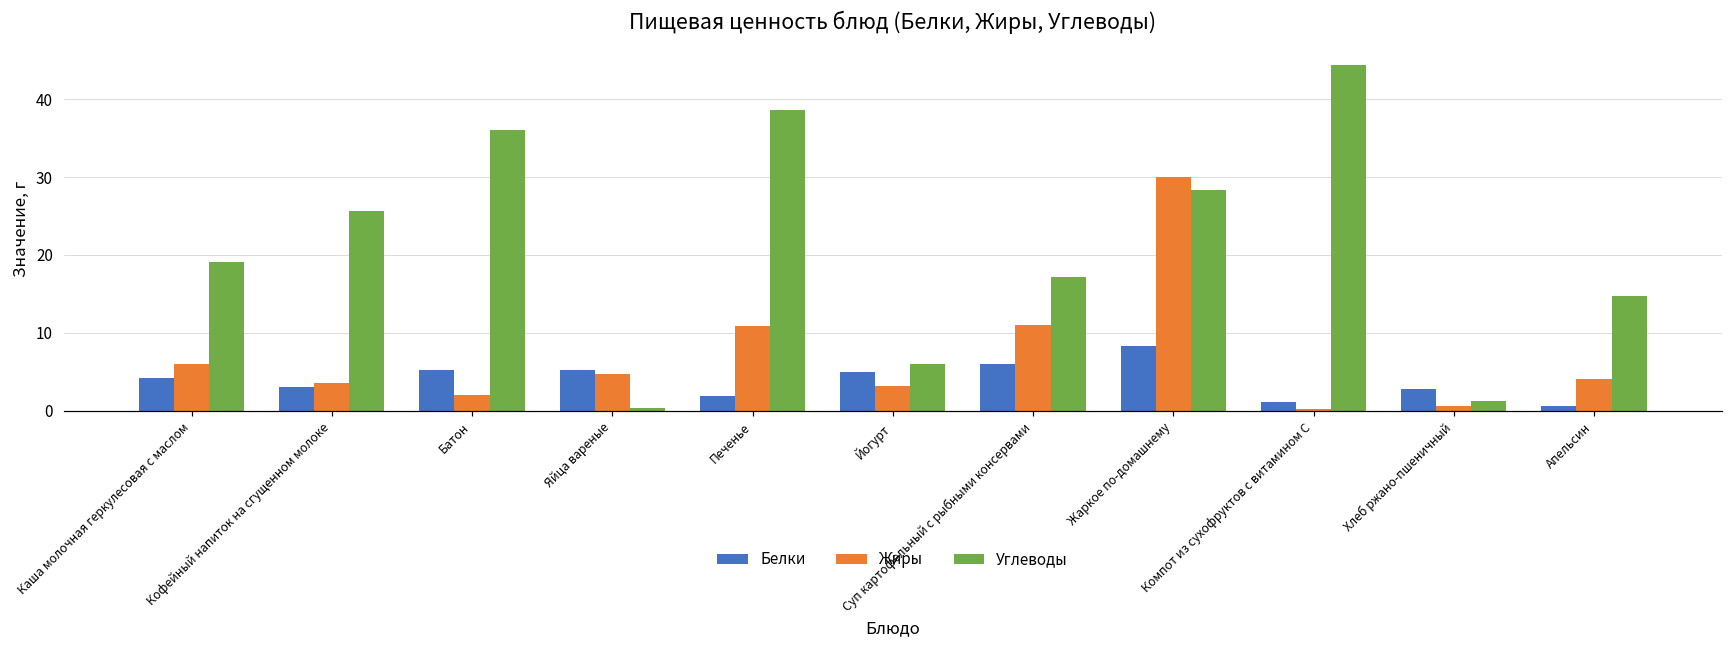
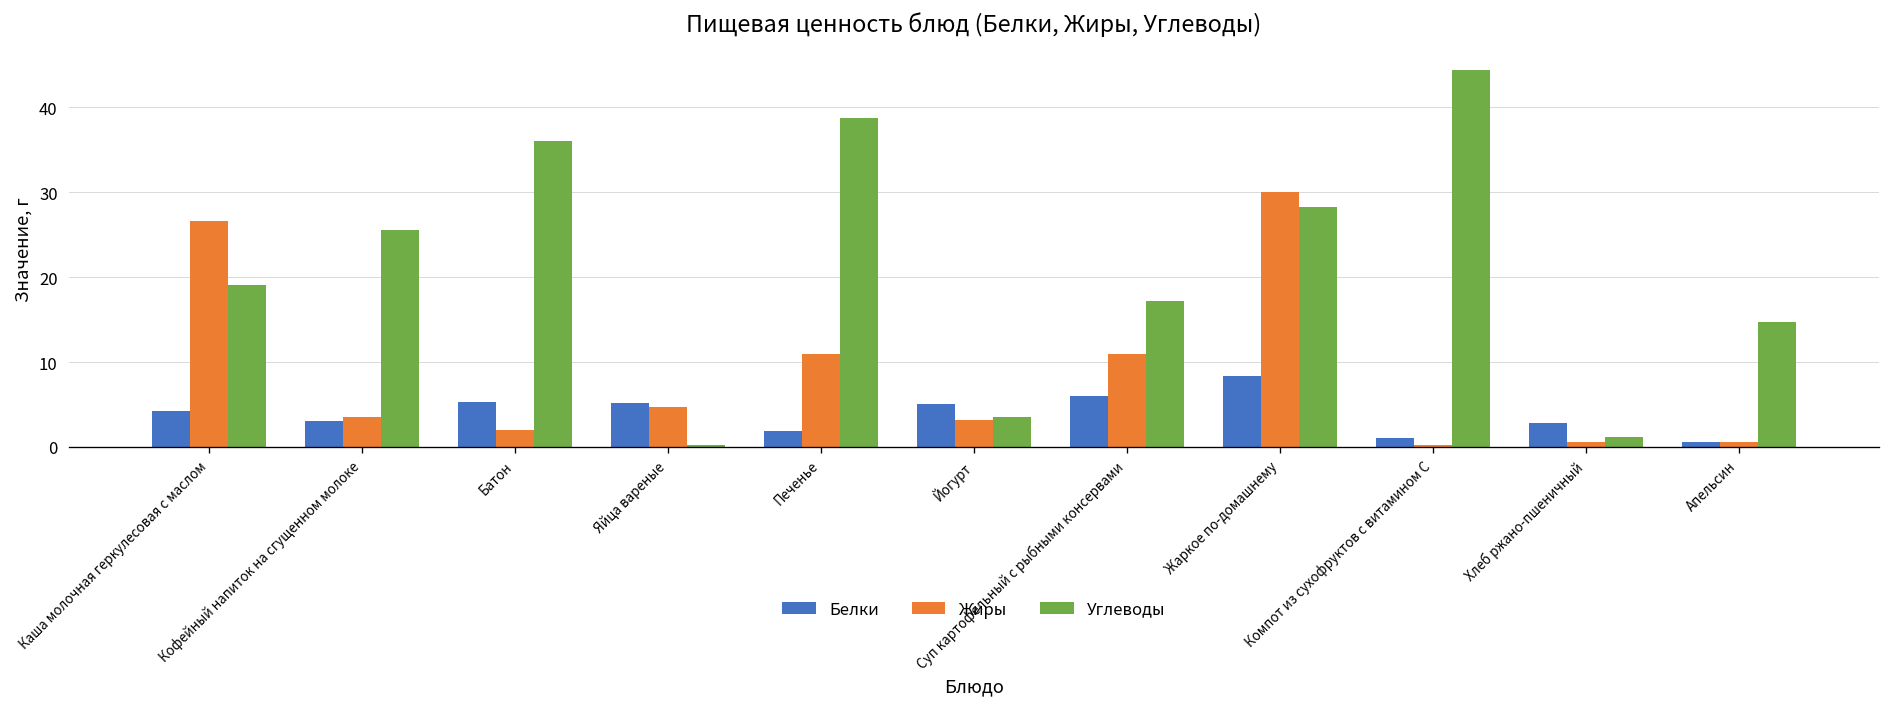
  {
    "Белки": {
      "Каша молочная геркулесовая с маслом": 4,
      "Кофейный напиток на сгущенном молоке": 3,
      "Батон": 5,
      "Яйца вареные": 5,
      "Печенье": 2,
      "Йогурт": 5,
      "Суп картофельный с рыбными консервами": 6,
      "Жаркое по-домашнему": 8,
      "Компот из сухофруктов с витамином С": 1,
      "Хлеб ржано-пшеничный": 3,
      "Апельсин": 1
    },
    "Жиры": {
-     "Каша молочная геркулесовая с маслом": 6,
+     "Каша молочная геркулесовая с маслом": 27,
      "Кофейный напиток на сгущенном молоке": 4,
      "Батон": 2,
      "Яйца вареные": 5,
      "Печенье": 11,
      "Йогурт": 3,
      "Суп картофельный с рыбными консервами": 11,
      "Жаркое по-домашнему": 30,
      "Хлеб ржано-пшеничный": 1,
-     "Апельсин": 4
+     "Апельсин": 1
    },
    "Углеводы": {
      "Каша молочная геркулесовая с маслом": 19,
      "Кофейный напиток на сгущенном молоке": 26,
      "Батон": 36,
      "Печенье": 39,
-     "Йогурт": 6,
+     "Йогурт": 4,
      "Суп картофельный с рыбными консервами": 17,
      "Жаркое по-домашнему": 28,
      "Компот из сухофруктов с витамином С": 44,
      "Хлеб ржано-пшеничный": 1,
      "Апельсин": 15
    }
  }
